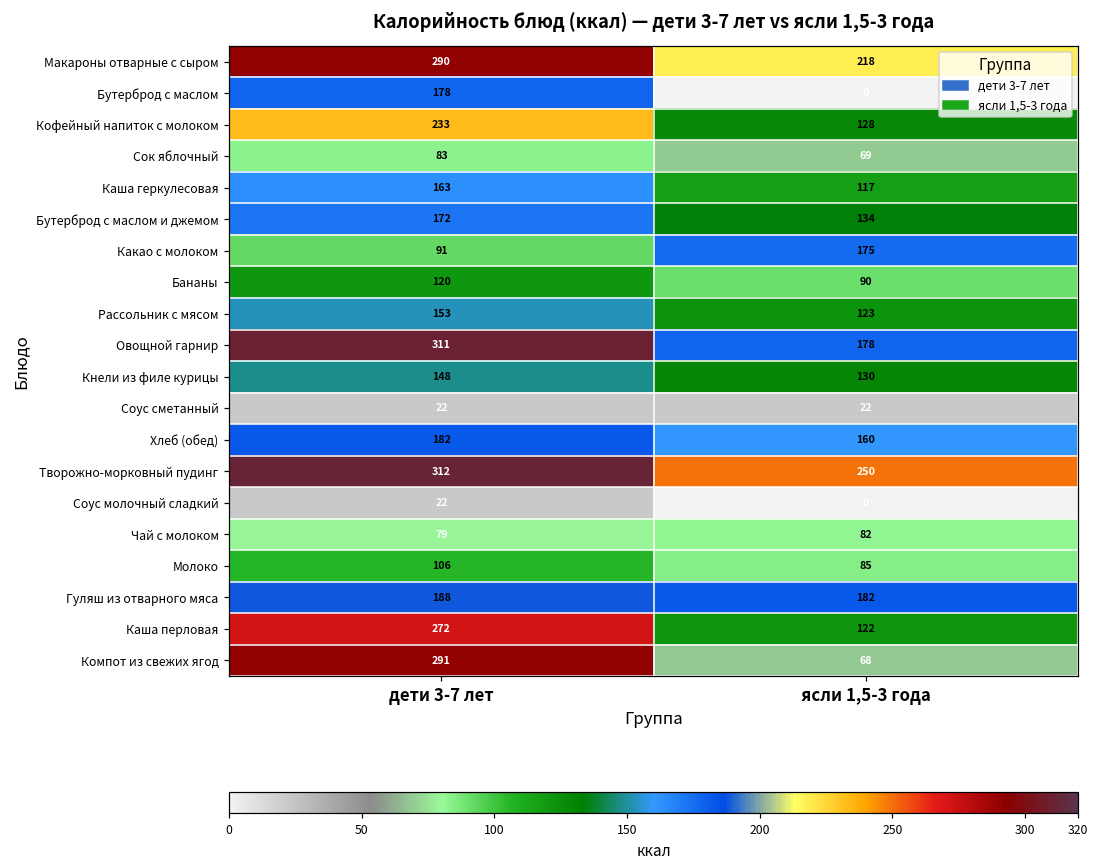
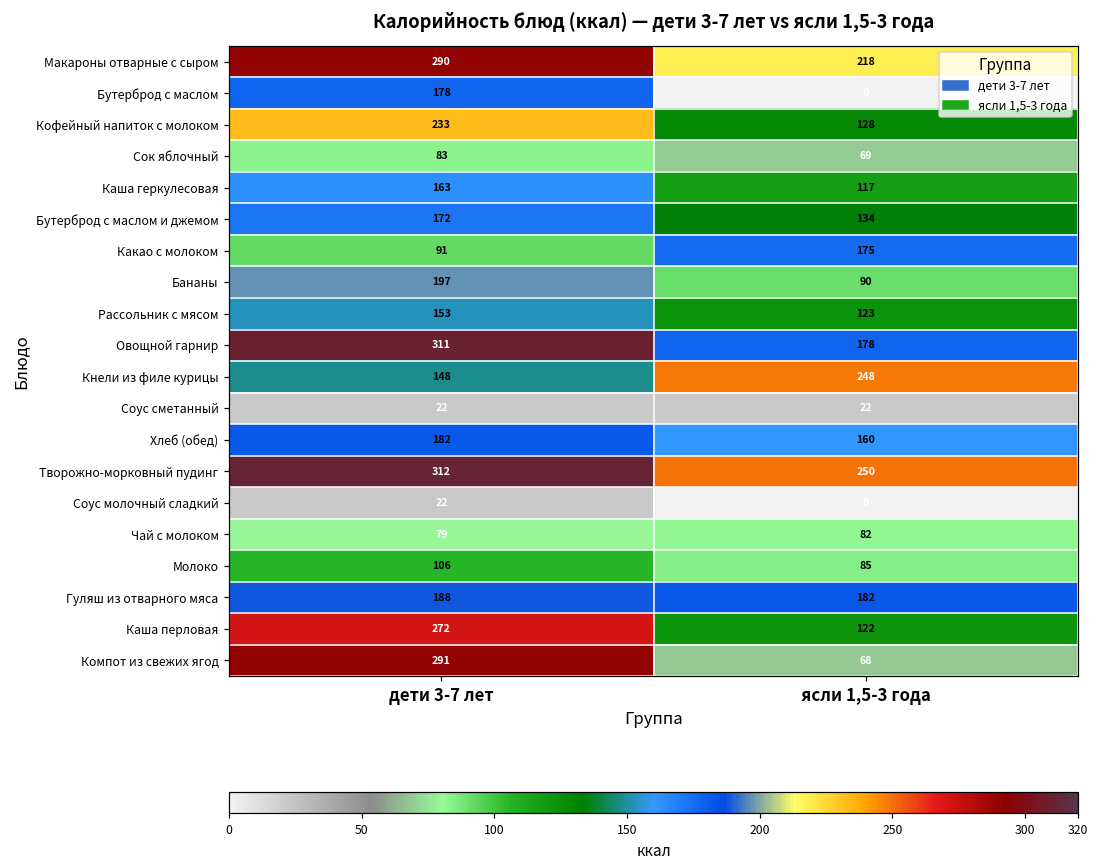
  {
    "Макароны отварные с сыром": {
      "дети 3-7 лет": 290,
      "ясли 1,5-3 года": 218
    },
    "Бутерброд с маслом": {
      "дети 3-7 лет": 178
    },
    "Кофейный напиток с молоком": {
      "дети 3-7 лет": 233,
      "ясли 1,5-3 года": 128
    },
    "Сок яблочный": {
      "дети 3-7 лет": 83,
      "ясли 1,5-3 года": 69
    },
    "Каша геркулесовая": {
      "дети 3-7 лет": 163,
      "ясли 1,5-3 года": 117
    },
    "Бутерброд с маслом и джемом": {
      "дети 3-7 лет": 172,
      "ясли 1,5-3 года": 134
    },
    "Какао с молоком": {
      "дети 3-7 лет": 91,
      "ясли 1,5-3 года": 175
    },
    "Бананы": {
-     "дети 3-7 лет": 120,
+     "дети 3-7 лет": 197,
      "ясли 1,5-3 года": 90
    },
    "Рассольник с мясом": {
      "дети 3-7 лет": 153,
      "ясли 1,5-3 года": 123
    },
    "Овощной гарнир": {
      "дети 3-7 лет": 311,
      "ясли 1,5-3 года": 178
    },
    "Кнели из филе курицы": {
      "дети 3-7 лет": 148,
-     "ясли 1,5-3 года": 130
+     "ясли 1,5-3 года": 248
    },
    "Соус сметанный": {
      "дети 3-7 лет": 22,
      "ясли 1,5-3 года": 22
    },
    "Хлеб (обед)": {
      "дети 3-7 лет": 182,
      "ясли 1,5-3 года": 160
    },
    "Творожно-морковный пудинг": {
      "дети 3-7 лет": 312,
      "ясли 1,5-3 года": 250
    },
    "Соус молочный сладкий": {
      "дети 3-7 лет": 22
    },
    "Чай с молоком": {
      "дети 3-7 лет": 79,
      "ясли 1,5-3 года": 82
    },
    "Молоко": {
      "дети 3-7 лет": 106,
      "ясли 1,5-3 года": 85
    },
    "Гуляш из отварного мяса": {
      "дети 3-7 лет": 188,
      "ясли 1,5-3 года": 182
    },
    "Каша перловая": {
      "дети 3-7 лет": 272,
      "ясли 1,5-3 года": 122
    },
    "Компот из свежих ягод": {
      "дети 3-7 лет": 291,
      "ясли 1,5-3 года": 68
    }
  }
